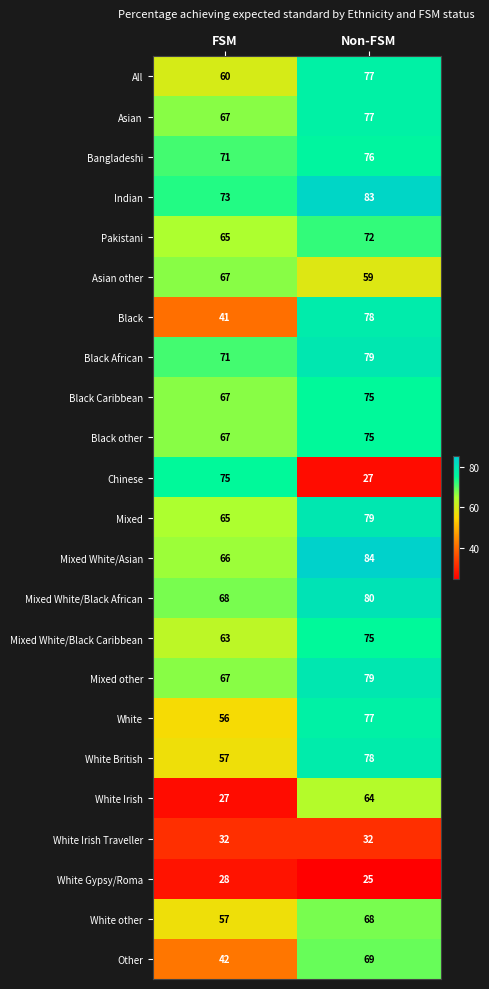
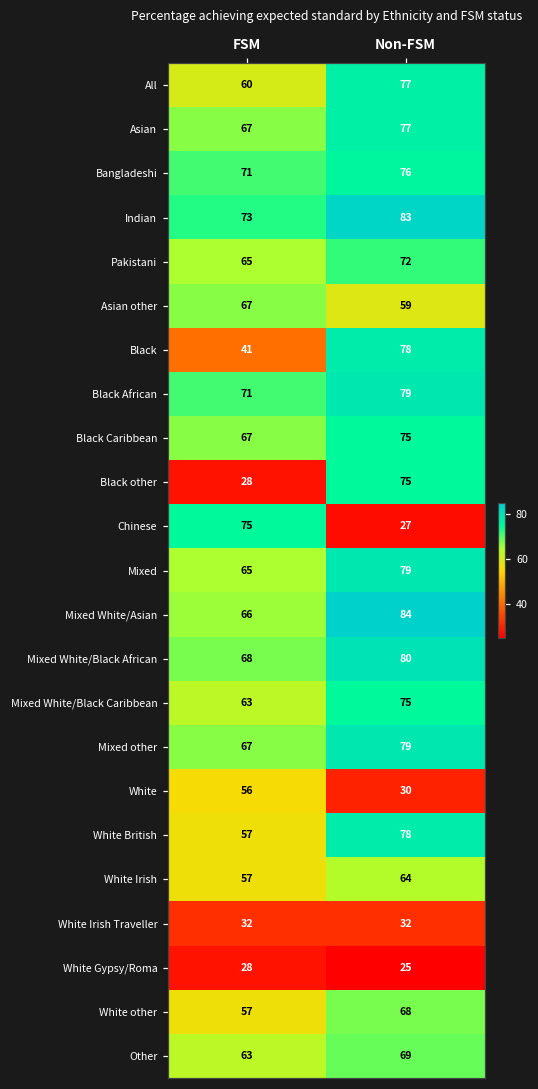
  {
    "All": {
      "FSM": 60,
      "Non-FSM": 77
    },
    "Asian": {
      "FSM": 67,
      "Non-FSM": 77
    },
    "Bangladeshi": {
      "FSM": 71,
      "Non-FSM": 76
    },
    "Indian": {
      "FSM": 73,
      "Non-FSM": 83
    },
    "Pakistani": {
      "FSM": 65,
      "Non-FSM": 72
    },
    "Asian other": {
      "FSM": 67,
      "Non-FSM": 59
    },
    "Black": {
      "FSM": 41,
      "Non-FSM": 78
    },
    "Black African": {
      "FSM": 71,
      "Non-FSM": 79
    },
    "Black Caribbean": {
      "FSM": 67,
      "Non-FSM": 75
    },
    "Black other": {
-     "FSM": 67,
+     "FSM": 28,
      "Non-FSM": 75
    },
    "Chinese": {
      "FSM": 75,
      "Non-FSM": 27
    },
    "Mixed": {
      "FSM": 65,
      "Non-FSM": 79
    },
    "Mixed White/Asian": {
      "FSM": 66,
      "Non-FSM": 84
    },
    "Mixed White/Black African": {
      "FSM": 68,
      "Non-FSM": 80
    },
    "Mixed White/Black Caribbean": {
      "FSM": 63,
      "Non-FSM": 75
    },
    "Mixed other": {
      "FSM": 67,
      "Non-FSM": 79
    },
    "White": {
      "FSM": 56,
-     "Non-FSM": 77
+     "Non-FSM": 30
    },
    "White British": {
      "FSM": 57,
      "Non-FSM": 78
    },
    "White Irish": {
-     "FSM": 27,
+     "FSM": 57,
      "Non-FSM": 64
    },
    "White Irish Traveller": {
      "FSM": 32,
      "Non-FSM": 32
    },
    "White Gypsy/Roma": {
      "FSM": 28,
      "Non-FSM": 25
    },
    "White other": {
      "FSM": 57,
      "Non-FSM": 68
    },
    "Other": {
-     "FSM": 42,
+     "FSM": 63,
      "Non-FSM": 69
    }
  }
